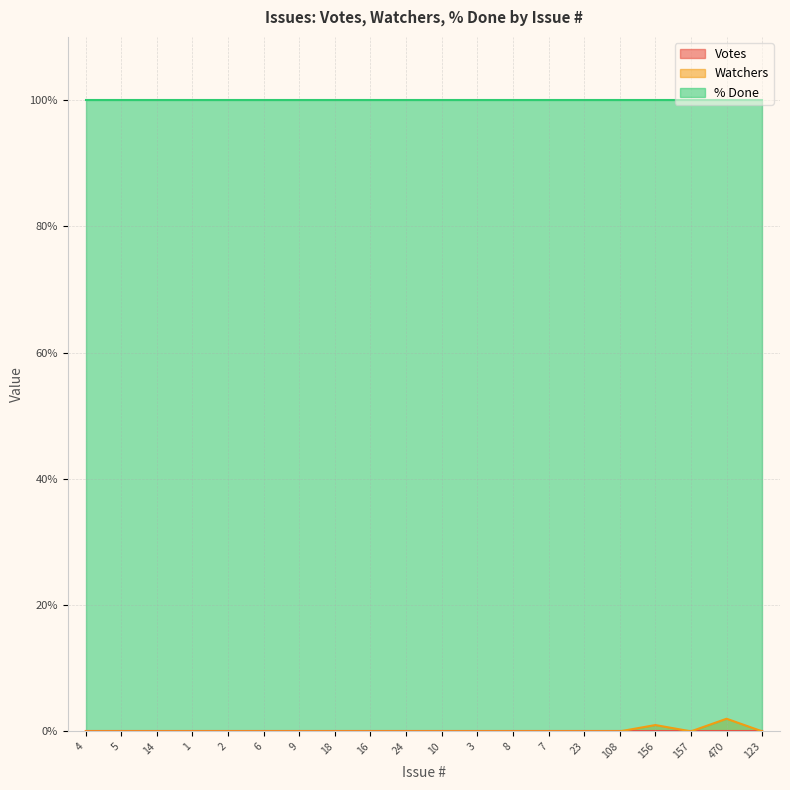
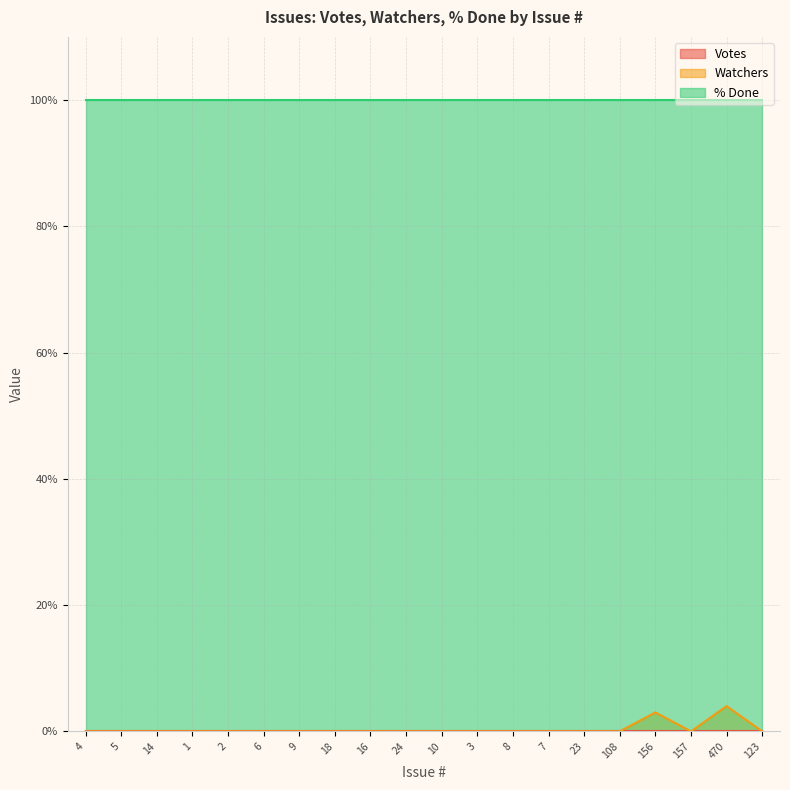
  {
    "Votes": {
      "156": "0%",
      "470": "0%"
    },
    "Watchers": {
-     "156": "1%",
-     "470": "2%"
+     "156": "3%",
+     "470": "4%"
    },
    "% Done": {
      "4": "100%",
      "5": "100%",
      "14": "100%",
      "1": "100%",
      "2": "100%",
      "6": "100%",
      "9": "100%",
      "18": "100%",
      "16": "100%",
      "24": "100%",
      "10": "100%",
      "3": "100%",
      "8": "100%",
      "7": "100%",
      "23": "100%",
      "108": "100%",
      "156": "100%"
    }
  }
